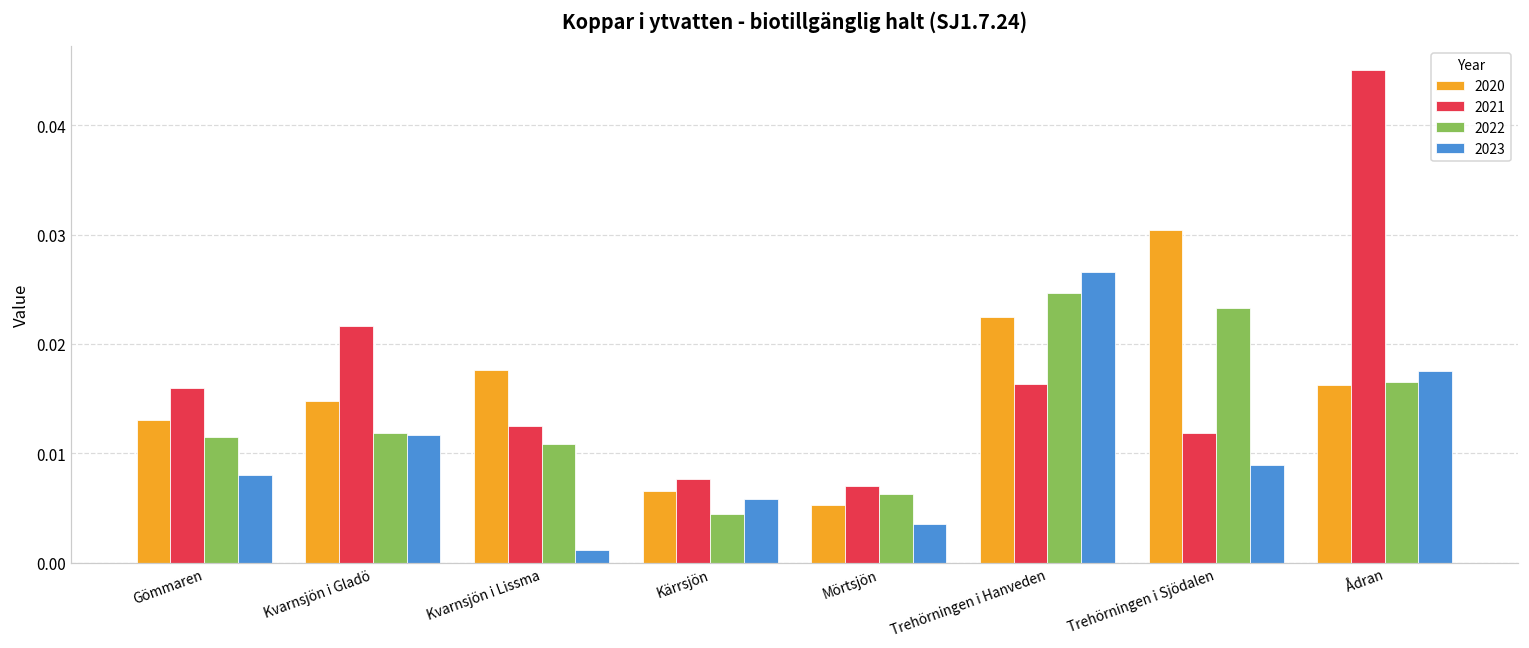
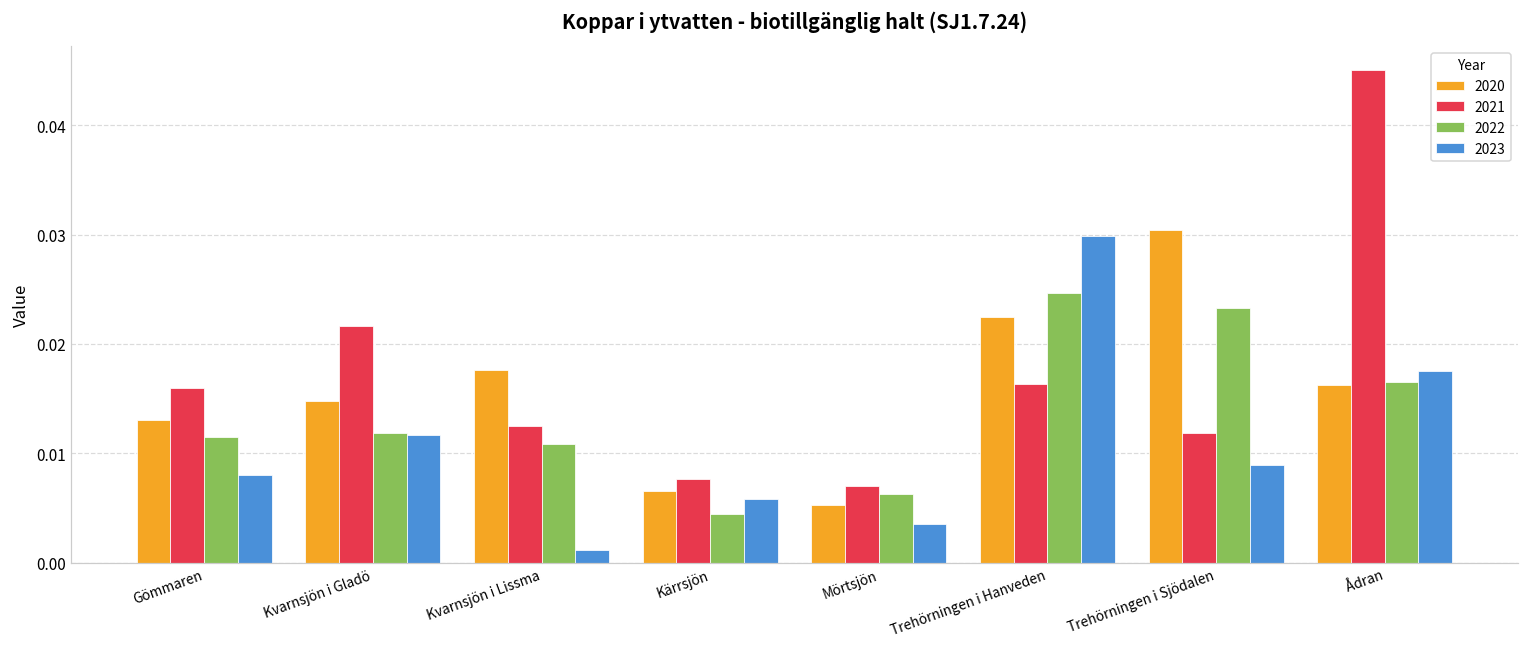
  {
    "2020": {
      "Gömmaren": 0.013,
      "Kvarnsjön i Gladö": 0.015,
      "Kvarnsjön i Lissma": 0.018,
      "Kärrsjön": 0.007,
      "Mörtsjön": 0.005,
      "Trehörningen i Hanveden": 0.022,
      "Trehörningen i Sjödalen": 0.030,
      "Ådran": 0.016
    },
    "2021": {
      "Gömmaren": 0.016,
      "Kvarnsjön i Gladö": 0.022,
      "Kvarnsjön i Lissma": 0.012,
      "Kärrsjön": 0.008,
      "Mörtsjön": 0.007,
      "Trehörningen i Hanveden": 0.016,
      "Trehörningen i Sjödalen": 0.012,
      "Ådran": 0.045
    },
    "2022": {
      "Gömmaren": 0.012,
      "Kvarnsjön i Gladö": 0.012,
      "Kvarnsjön i Lissma": 0.011,
      "Kärrsjön": 0.004,
      "Mörtsjön": 0.006,
      "Trehörningen i Hanveden": 0.025,
      "Trehörningen i Sjödalen": 0.023,
      "Ådran": 0.017
    },
    "2023": {
      "Gömmaren": 0.008,
      "Kvarnsjön i Gladö": 0.012,
      "Kvarnsjön i Lissma": 0.001,
      "Kärrsjön": 0.006,
      "Mörtsjön": 0.004,
-     "Trehörningen i Hanveden": 0.027,
+     "Trehörningen i Hanveden": 0.030,
      "Trehörningen i Sjödalen": 0.009,
      "Ådran": 0.018
    }
  }
